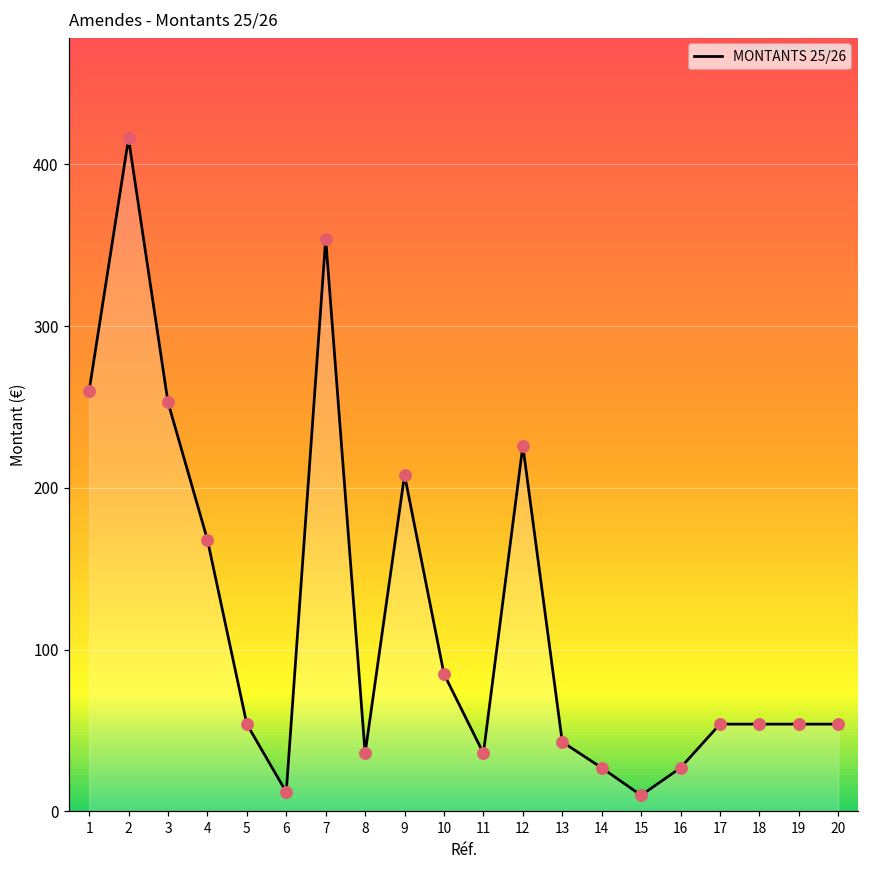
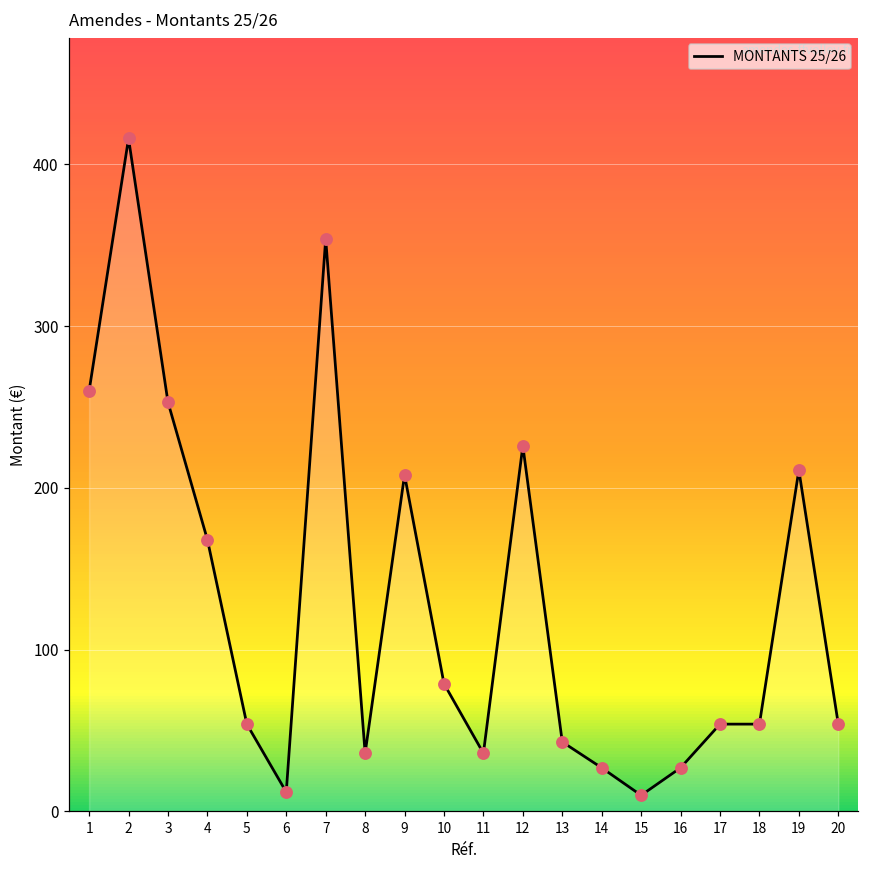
  {
    "1": 260,
    "2": 416,
    "3": 253,
    "4": 168,
    "5": 54,
    "6": 12,
    "7": 354,
    "8": 36,
    "9": 208,
-   "10": 85,
+   "10": 79,
    "11": 36,
    "12": 226,
    "13": 43,
    "14": 27,
    "15": 10,
    "16": 27,
    "17": 54,
    "18": 54,
-   "19": 54,
+   "19": 211,
    "20": 54
  }
